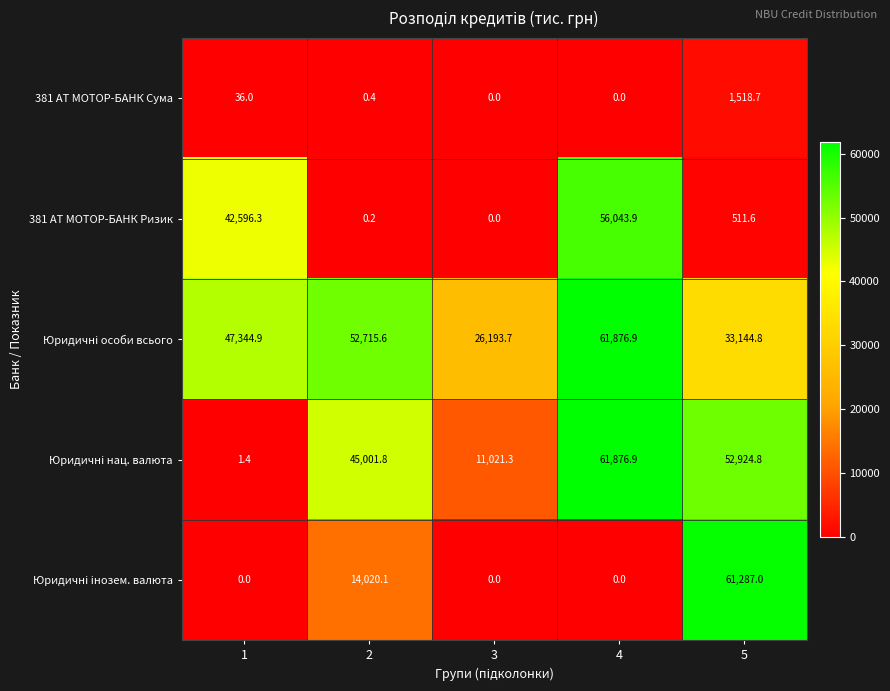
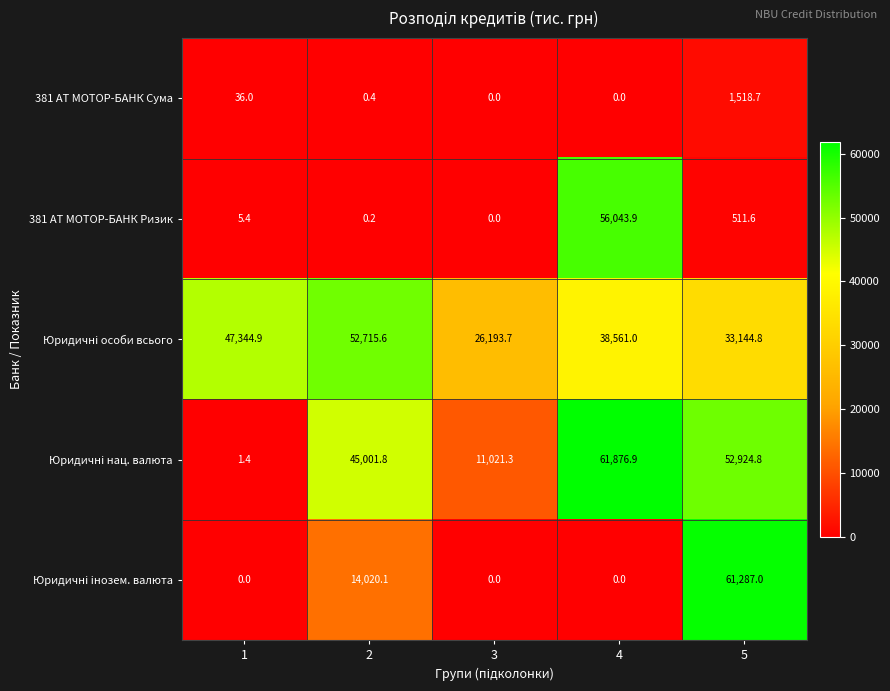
  {
    "381 АТ МОТОР-БАНК Сума": {
      "1": "36.0",
      "2": "0.4",
      "3": "0.0",
      "4": "0.0",
      "5": "1,518.7"
    },
    "381 АТ МОТОР-БАНК Ризик": {
-     "1": "42,596.3",
+     "1": "5.4",
      "2": "0.2",
      "3": "0.0",
      "4": "56,043.9",
      "5": "511.6"
    },
    "Юридичні особи всього": {
      "1": "47,344.9",
      "2": "52,715.6",
      "3": "26,193.7",
-     "4": "61,876.9",
+     "4": "38,561.0",
      "5": "33,144.8"
    },
    "Юридичні нац. валюта": {
      "1": "1.4",
      "2": "45,001.8",
      "3": "11,021.3",
      "4": "61,876.9",
      "5": "52,924.8"
    },
    "Юридичні інозем. валюта": {
      "1": "0.0",
      "2": "14,020.1",
      "3": "0.0",
      "4": "0.0",
      "5": "61,287.0"
    }
  }
